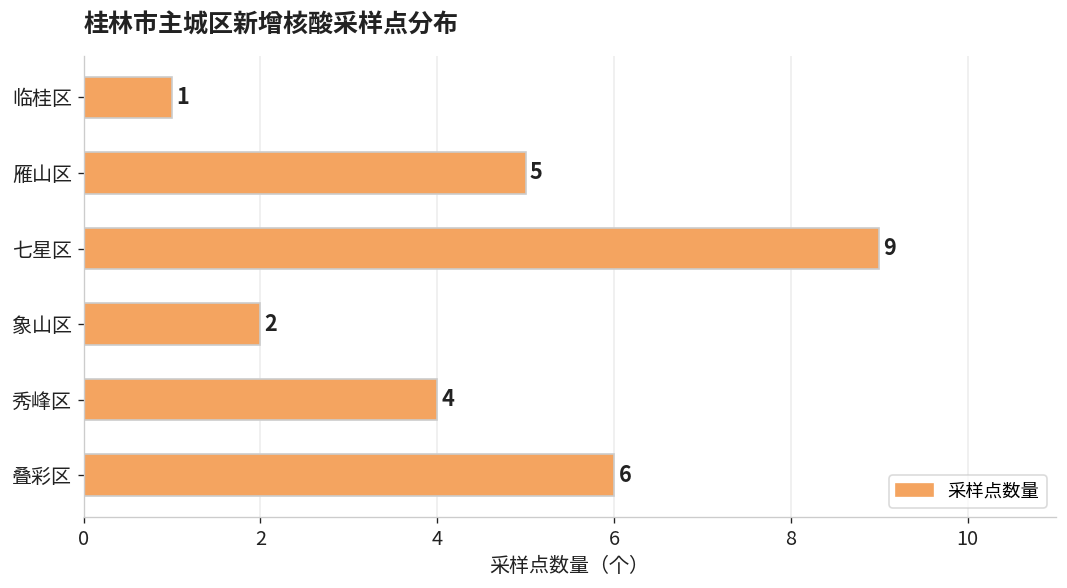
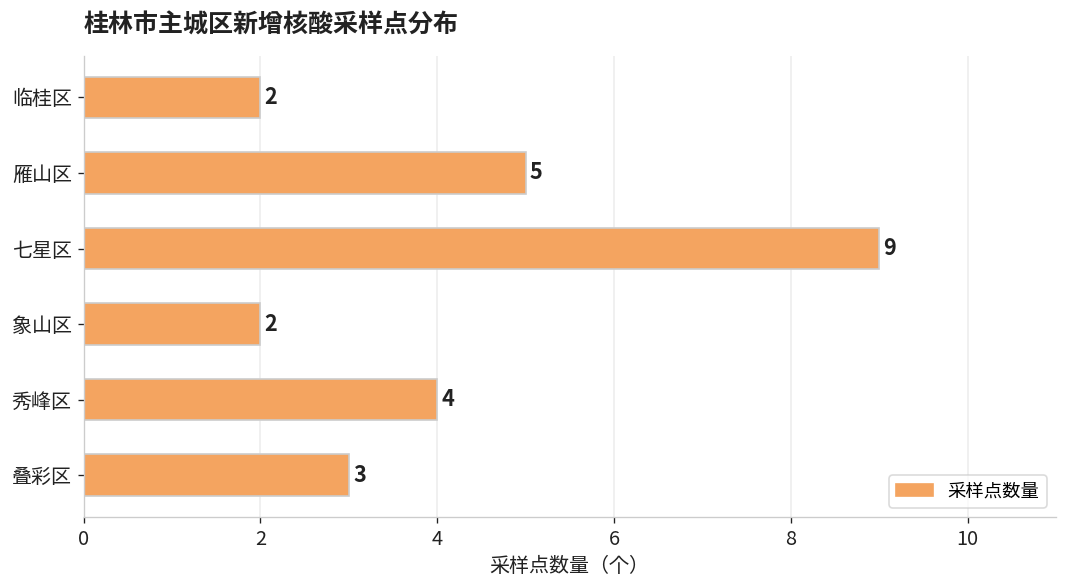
  {
-   "临桂区": 1,
+   "临桂区": 2,
    "雁山区": 5,
    "七星区": 9,
    "象山区": 2,
    "秀峰区": 4,
-   "叠彩区": 6
+   "叠彩区": 3
  }
